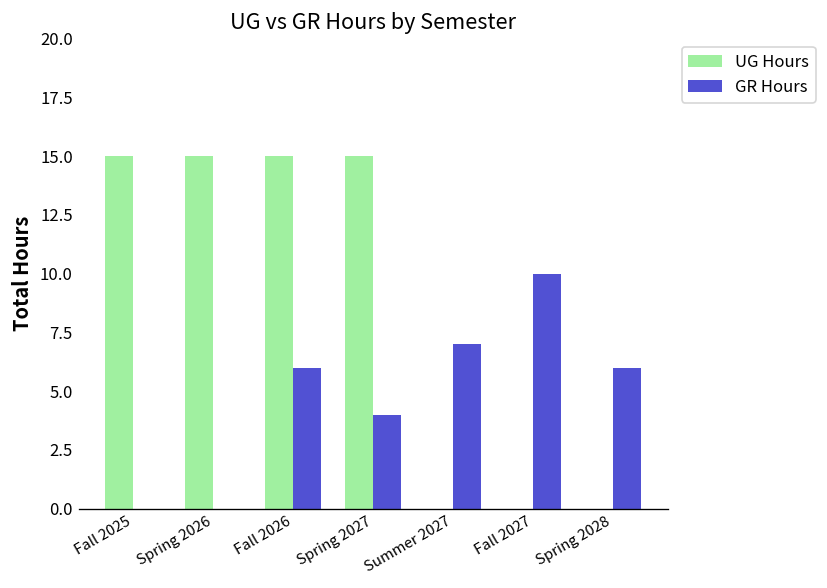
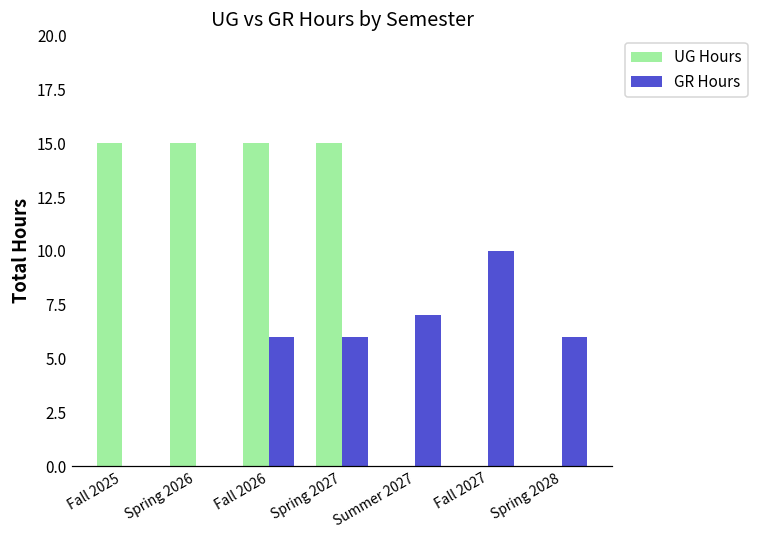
  {
    "UG Hours": {
      "Fall 2025": 15,
      "Spring 2026": 15,
      "Fall 2026": 15,
      "Spring 2027": 15,
      "Summer 2027": 0,
      "Fall 2027": 0,
      "Spring 2028": 0
    },
    "GR Hours": {
      "Fall 2025": 0,
      "Spring 2026": 0,
      "Fall 2026": 6,
-     "Spring 2027": 4,
+     "Spring 2027": 6,
      "Summer 2027": 7,
      "Fall 2027": 10,
      "Spring 2028": 6
    }
  }
